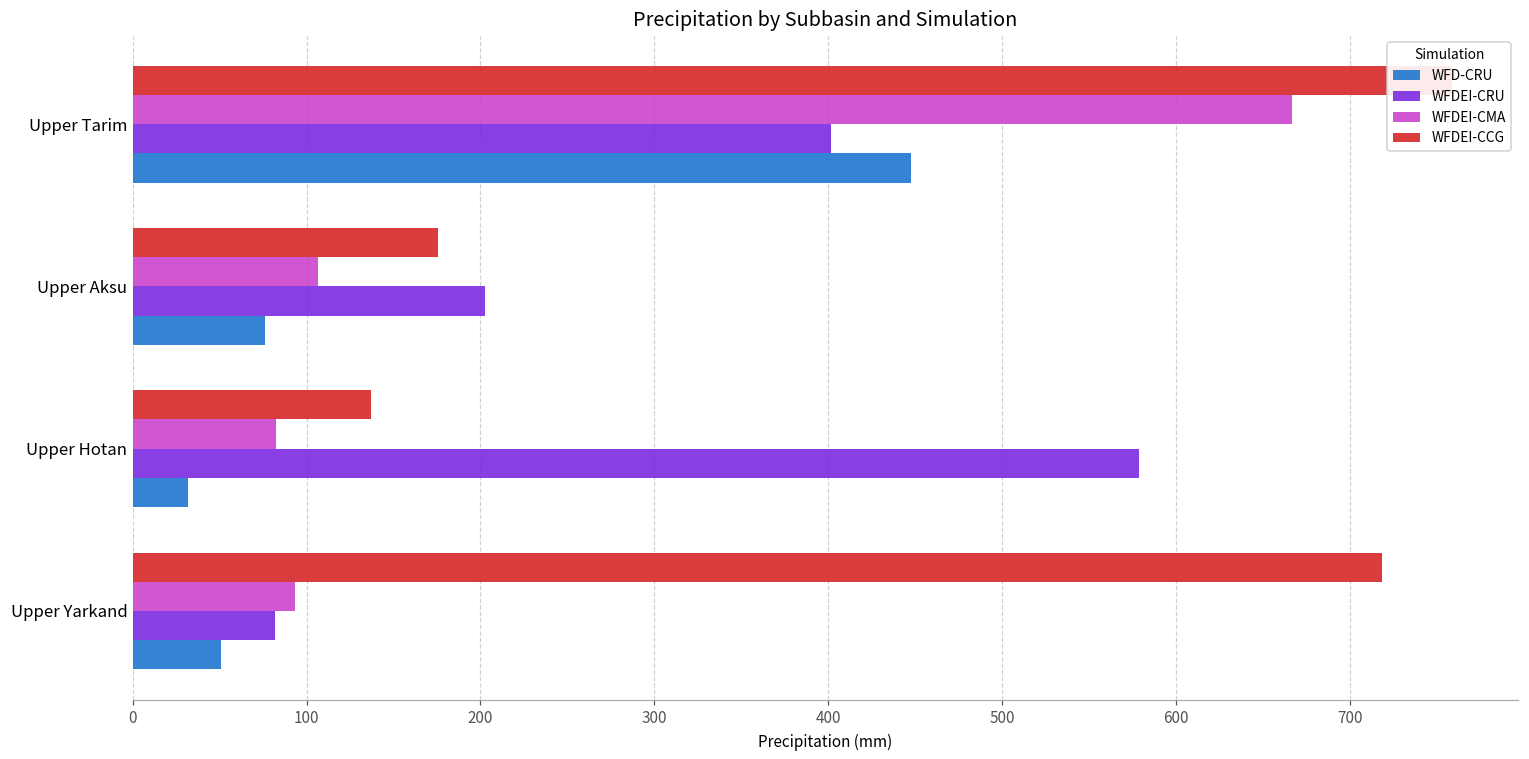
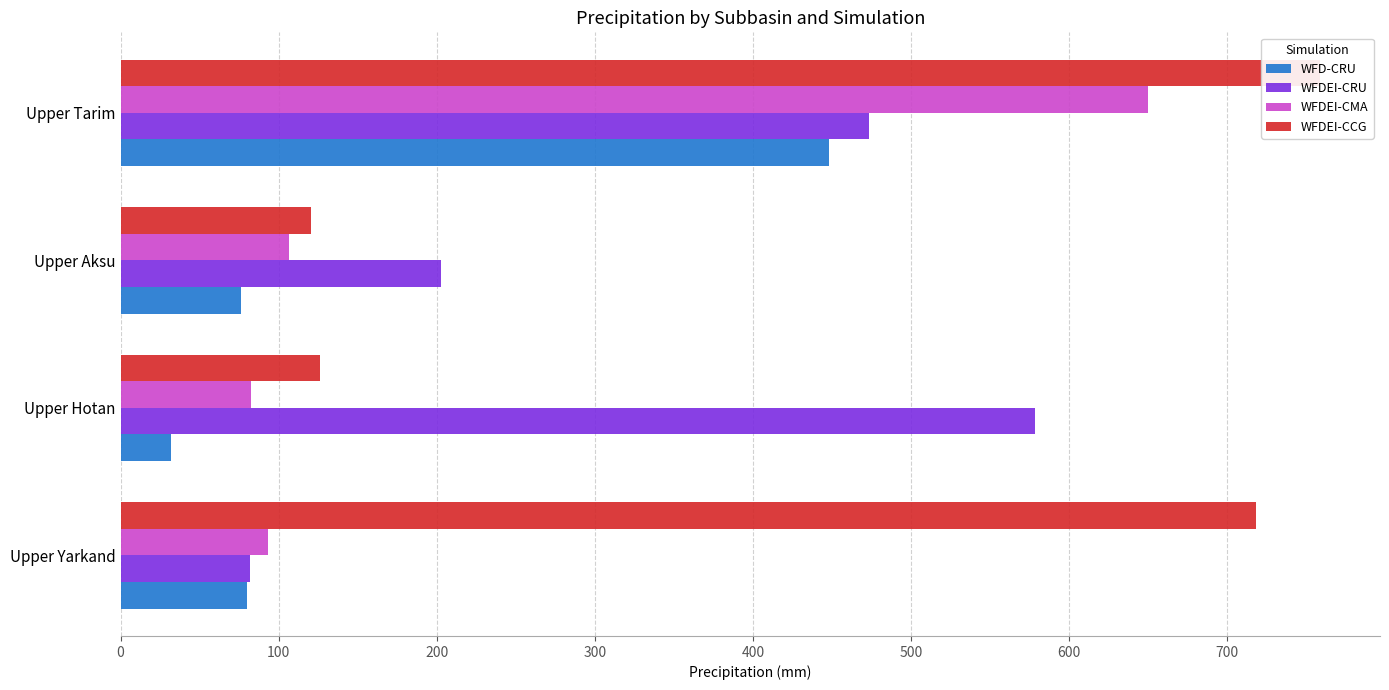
  {
    "WFD-CRU": {
      "Upper Tarim": 448,
      "Upper Aksu": 76,
      "Upper Hotan": 32,
-     "Upper Yarkand": 51
+     "Upper Yarkand": 80
    },
    "WFDEI-CRU": {
-     "Upper Tarim": 402,
+     "Upper Tarim": 473,
      "Upper Aksu": 202,
      "Upper Hotan": 579,
      "Upper Yarkand": 82
    },
    "WFDEI-CMA": {
-     "Upper Tarim": 667,
+     "Upper Tarim": 650,
      "Upper Aksu": 106,
      "Upper Hotan": 83,
      "Upper Yarkand": 94
    },
    "WFDEI-CCG": {
-     "Upper Aksu": 176,
-     "Upper Hotan": 137,
+     "Upper Aksu": 120,
+     "Upper Hotan": 126,
      "Upper Yarkand": 718
    }
  }
